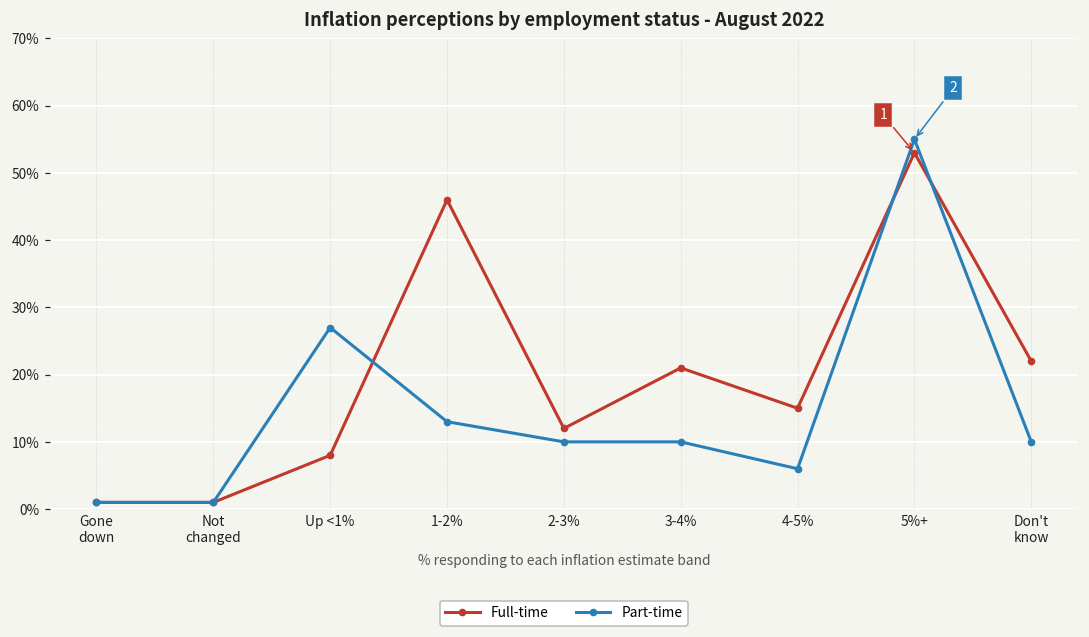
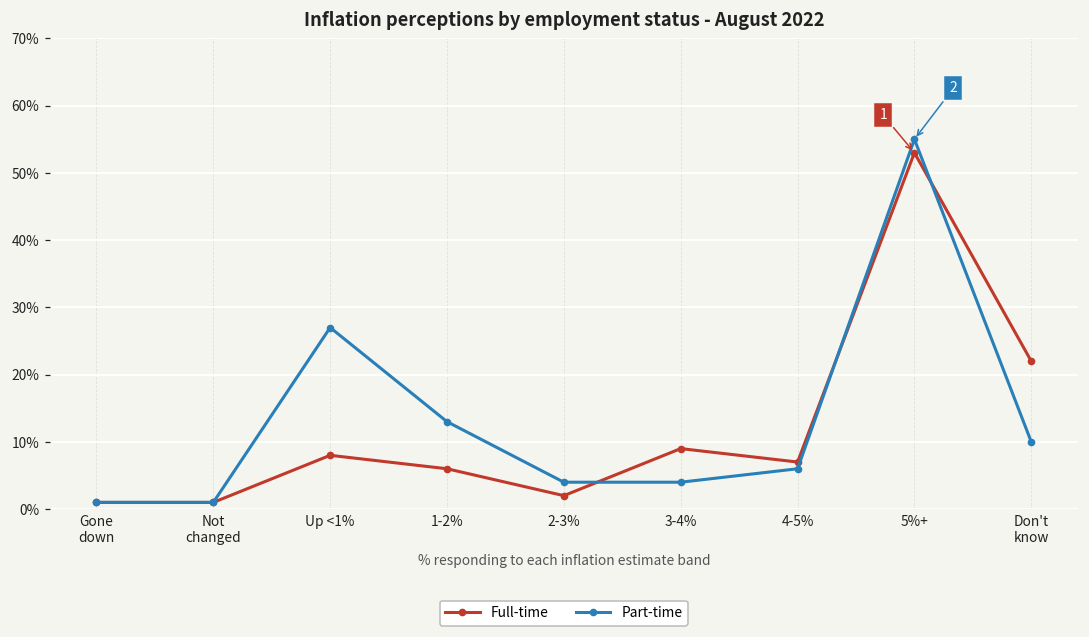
  {
    "Full-time": {
      "Up <1%": "8%",
-     "1-2%": "46%",
-     "2-3%": "12%",
-     "3-4%": "21%",
-     "4-5%": "15%",
+     "1-2%": "6%",
+     "2-3%": "2%",
+     "3-4%": "9%",
+     "4-5%": "7%",
      "5%+": "53%",
      "Don't know": "22%"
    },
    "Part-time": {
      "Up <1%": "27%",
      "1-2%": "13%",
-     "2-3%": "10%",
-     "3-4%": "10%",
+     "2-3%": "4%",
+     "3-4%": "4%",
      "4-5%": "6%",
      "5%+": "55%",
      "Don't know": "10%"
    }
  }
